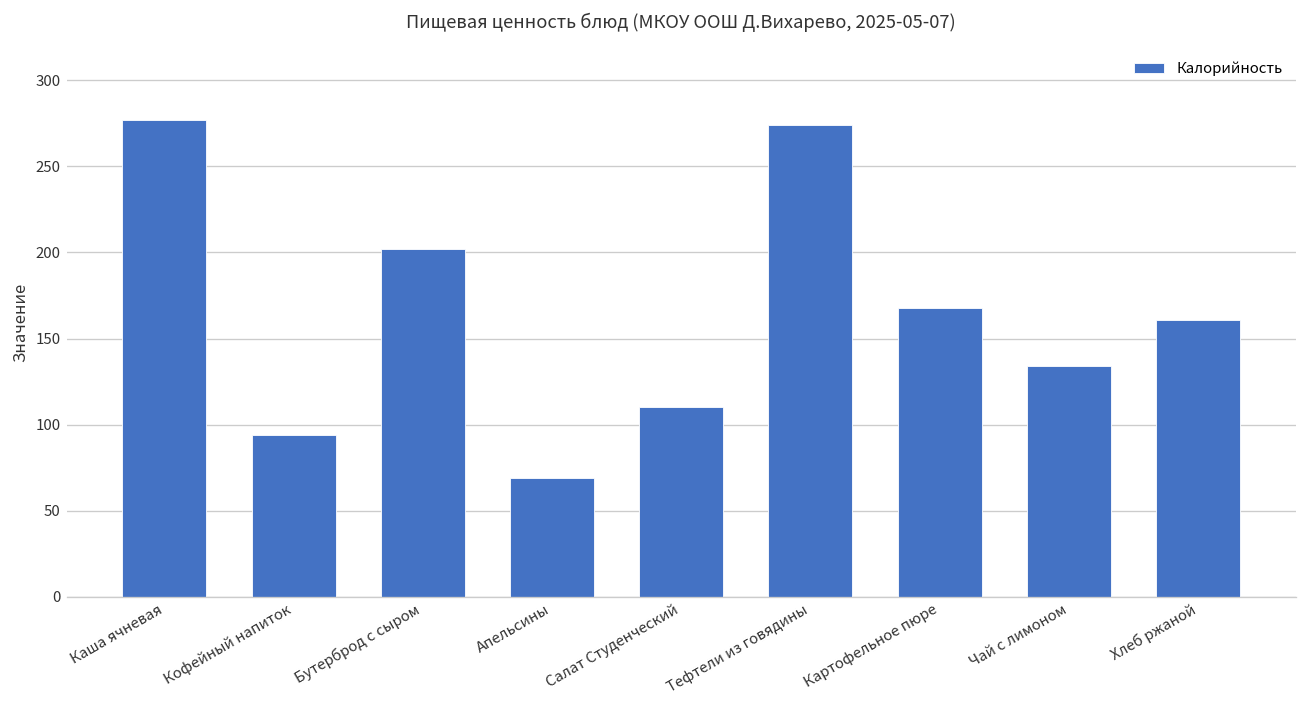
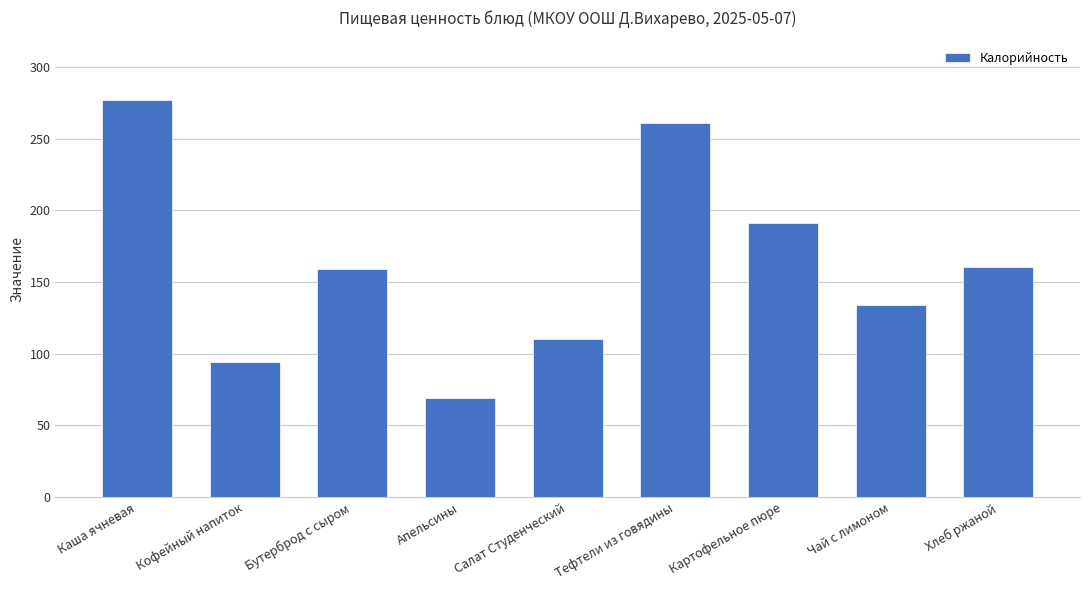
  {
    "Каша ячневая": 277,
    "Кофейный напиток": 94,
-   "Бутерброд с сыром": 202,
+   "Бутерброд с сыром": 159,
    "Апельсины": 69,
    "Салат Студенческий": 110,
-   "Тефтели из говядины": 274,
-   "Картофельное пюре": 168,
+   "Тефтели из говядины": 261,
+   "Картофельное пюре": 191,
    "Чай с лимоном": 134,
    "Хлеб ржаной": 161
  }
